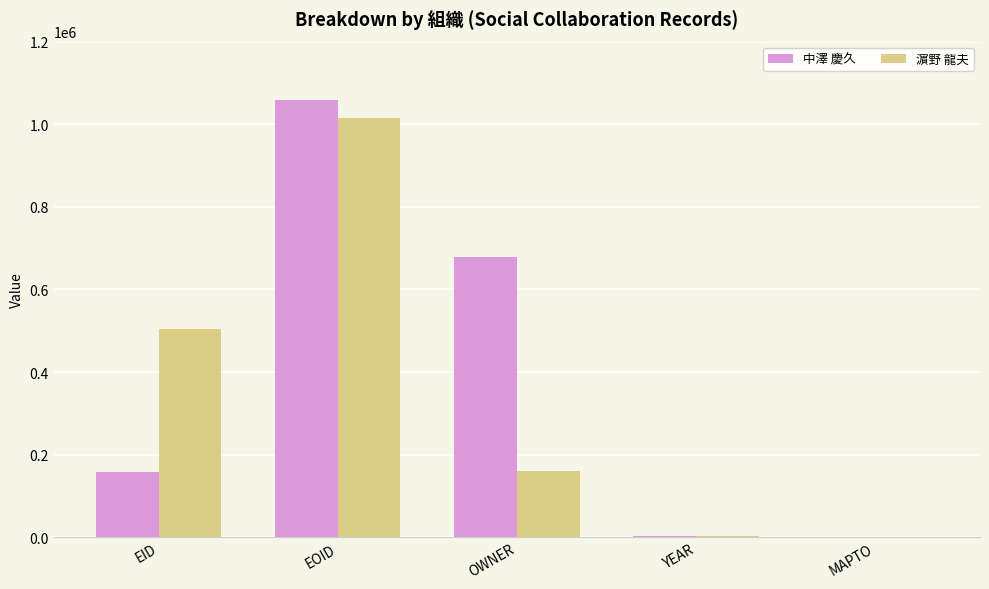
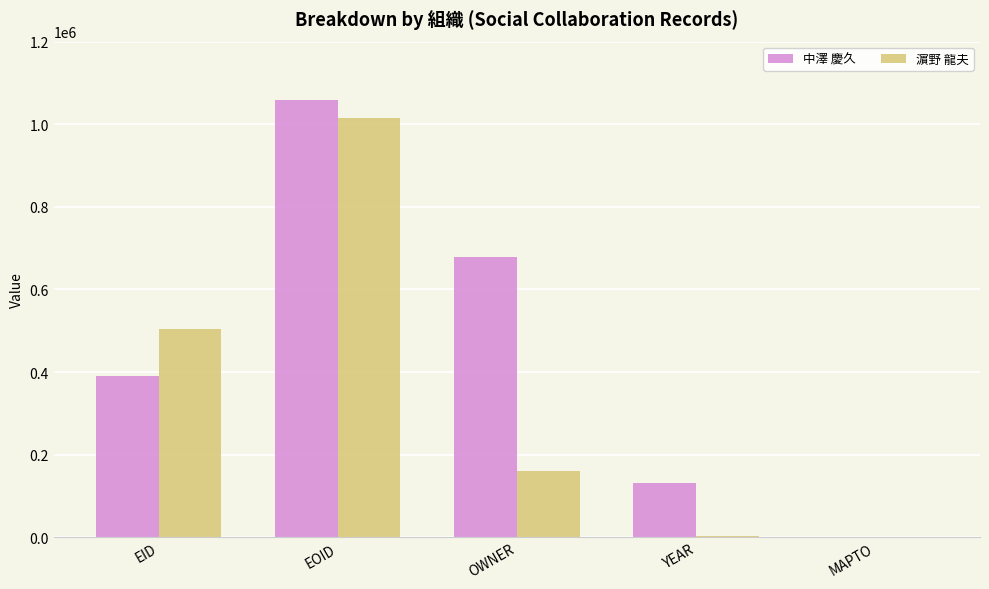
  {
    "中澤 慶久": {
-     "EID": 160000,
+     "EID": 390000,
      "EOID": 1060000,
      "OWNER": 680000,
-     "YEAR": 0,
+     "YEAR": 130000,
      "MAPTO": 0
    },
    "濵野 龍夫": {
      "EID": 500000,
      "EOID": 1020000,
      "OWNER": 160000,
      "MAPTO": 0
    }
  }
